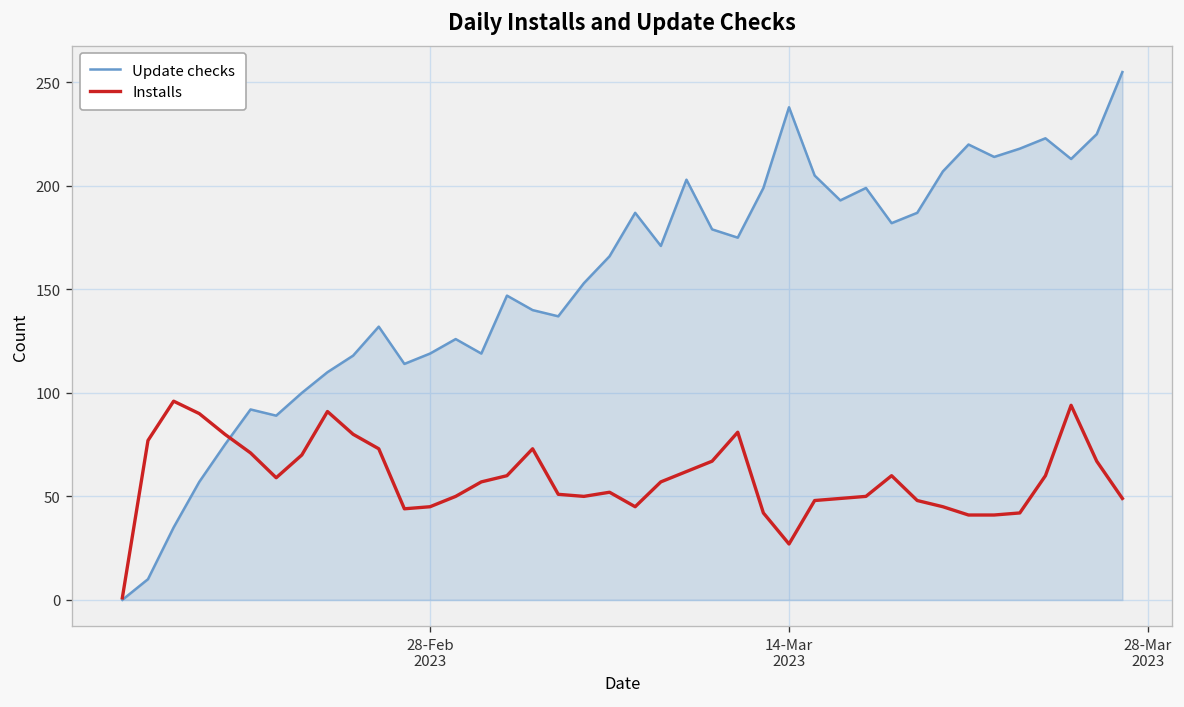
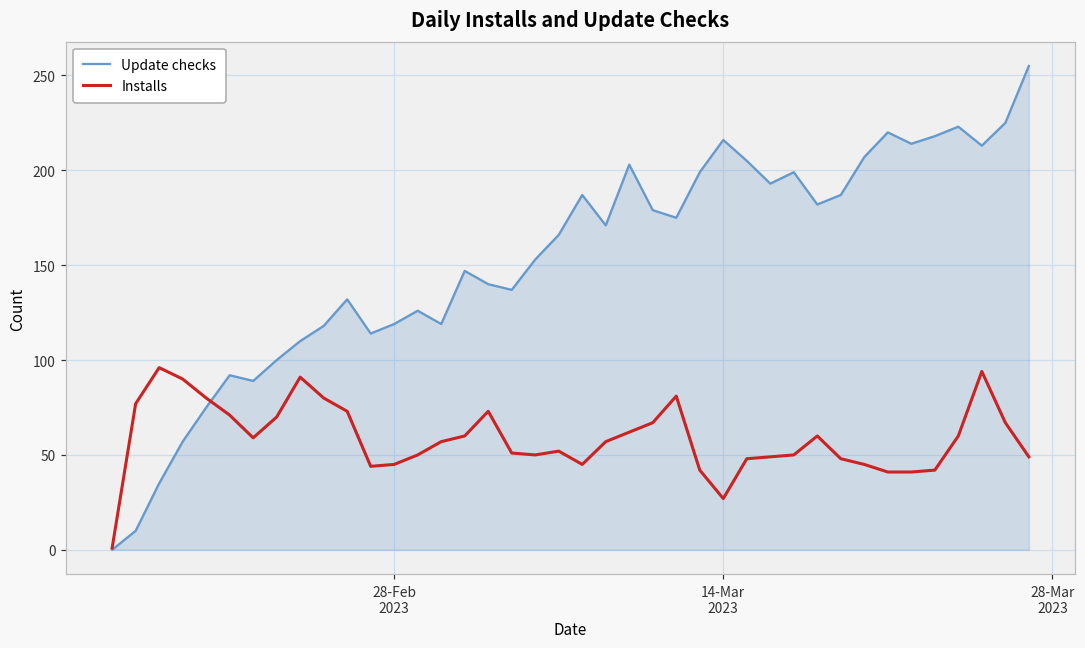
  {
    "Update checks": {
      "28-Feb 2023": 119,
-     "14-Mar 2023": 238
+     "14-Mar 2023": 216
    },
    "Installs": {
      "28-Feb 2023": 45,
      "14-Mar 2023": 27
    }
  }
